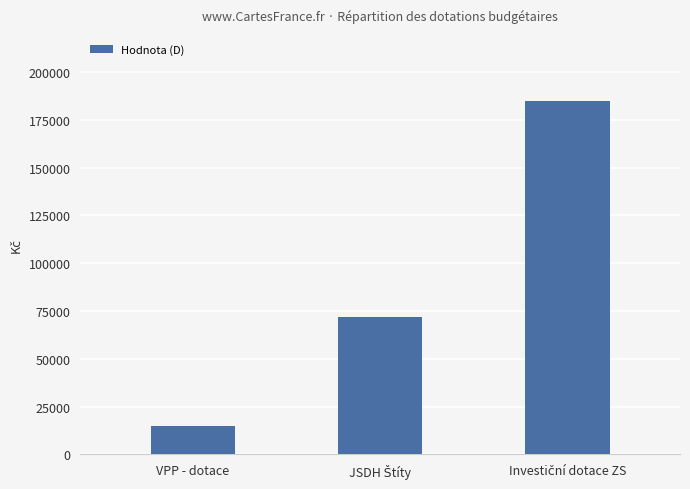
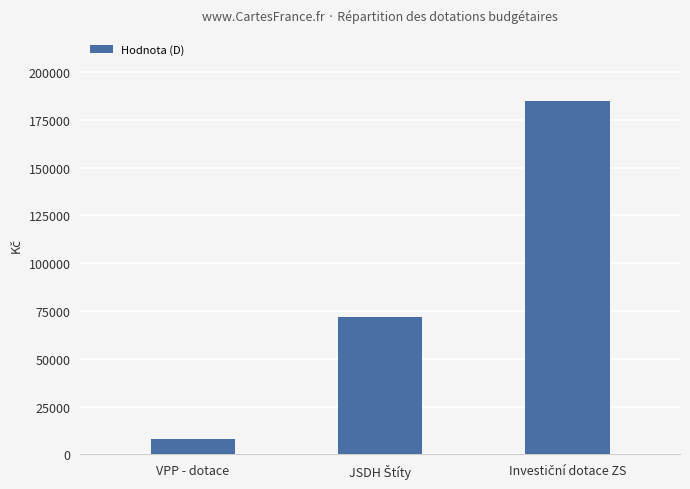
  {
-   "VPP - dotace": 15000,
+   "VPP - dotace": 8000,
    "JSDH Štíty": 72000,
    "Investiční dotace ZS": 185000
  }
